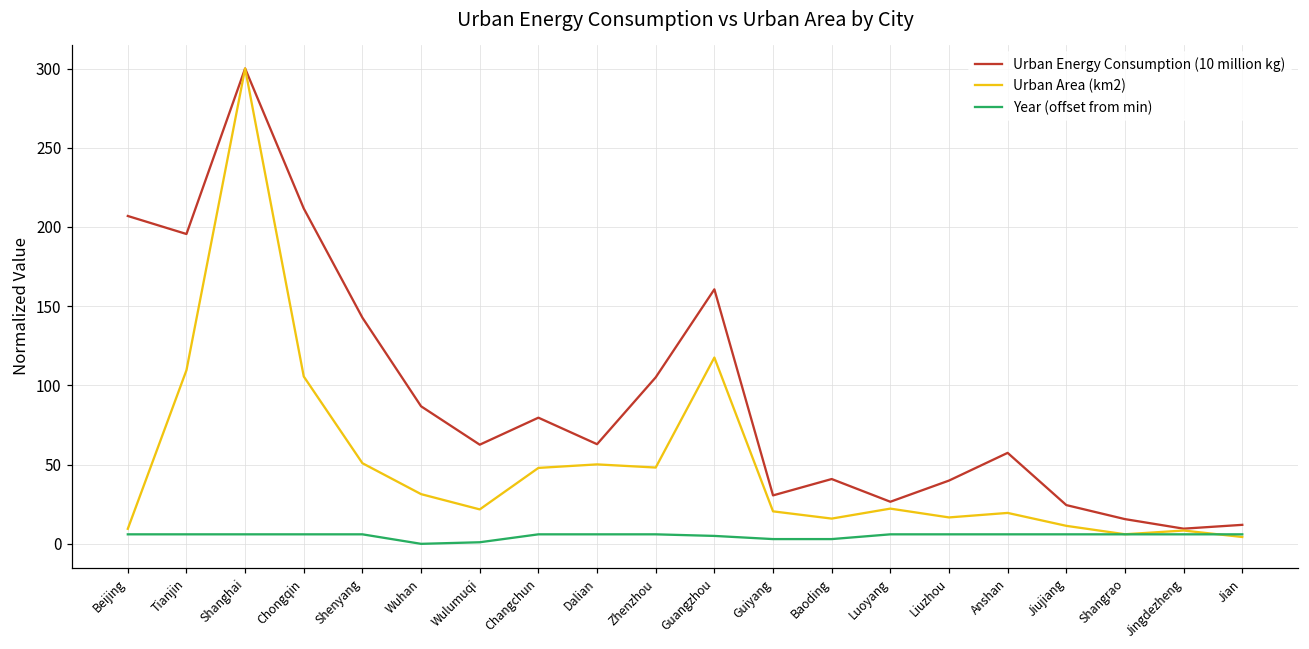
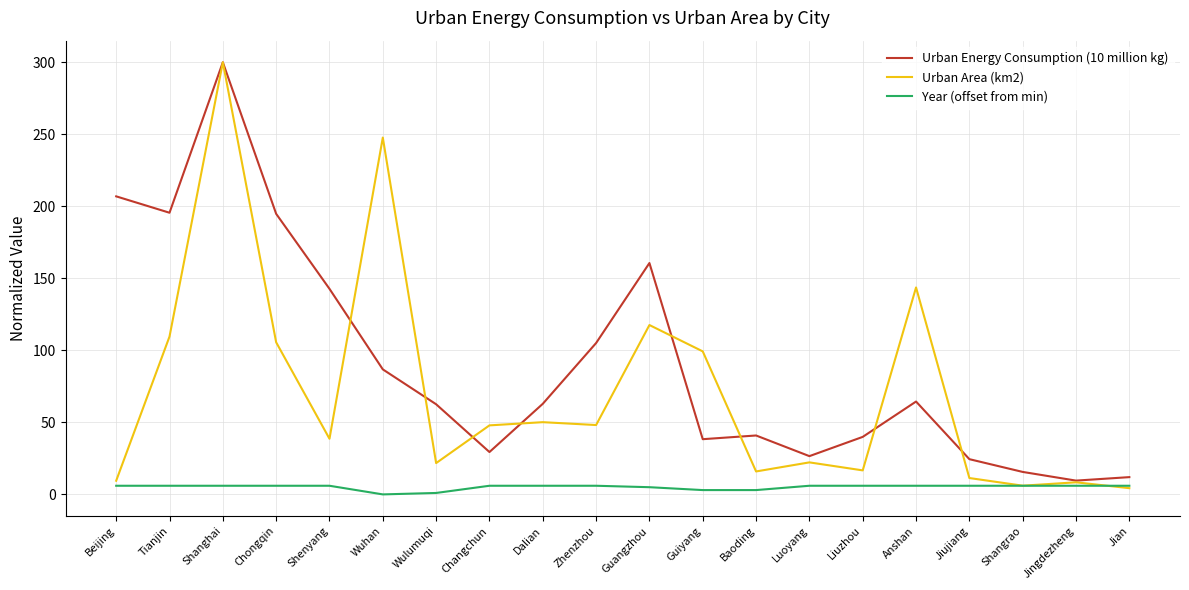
  {
    "Urban Energy Consumption (10 million kg)": {
      "Beijing": 207,
      "Tianjin": 196,
-     "Chongqin": 212,
+     "Chongqin": 195,
      "Shenyang": 143,
      "Wuhan": 87,
      "Wulumuqi": 63,
-     "Changchun": 80,
+     "Changchun": 29,
      "Dalian": 63,
      "Zhenzhou": 105,
      "Guangzhou": 161,
-     "Guiyang": 31,
+     "Guiyang": 38,
      "Baoding": 41,
      "Luoyang": 27,
      "Liuzhou": 40,
-     "Anshan": 57,
+     "Anshan": 64,
      "Jiujiang": 24,
      "Shangrao": 16,
      "Jian": 12
    },
    "Urban Area (km2)": {
      "Beijing": 9,
      "Tianjin": 110,
      "Chongqin": 106,
-     "Shenyang": 51,
-     "Wuhan": 31,
+     "Shenyang": 39,
+     "Wuhan": 248,
      "Wulumuqi": 22,
      "Changchun": 48,
      "Dalian": 50,
      "Zhenzhou": 48,
      "Guangzhou": 118,
-     "Guiyang": 21,
+     "Guiyang": 99,
      "Baoding": 16,
      "Luoyang": 22,
      "Liuzhou": 17,
-     "Anshan": 20,
+     "Anshan": 144,
      "Jiujiang": 11
    },
    "Year (offset from min)": {
      "Beijing": 6,
      "Tianjin": 6,
      "Shanghai": 6,
      "Chongqin": 6,
      "Shenyang": 6,
      "Wuhan": 0,
      "Wulumuqi": 1,
      "Changchun": 6,
      "Dalian": 6,
      "Zhenzhou": 6,
      "Guangzhou": 5,
      "Guiyang": 3,
      "Baoding": 3,
      "Luoyang": 6,
      "Liuzhou": 6,
      "Anshan": 6,
      "Jiujiang": 6,
      "Jingdezheng": 6
    }
  }
